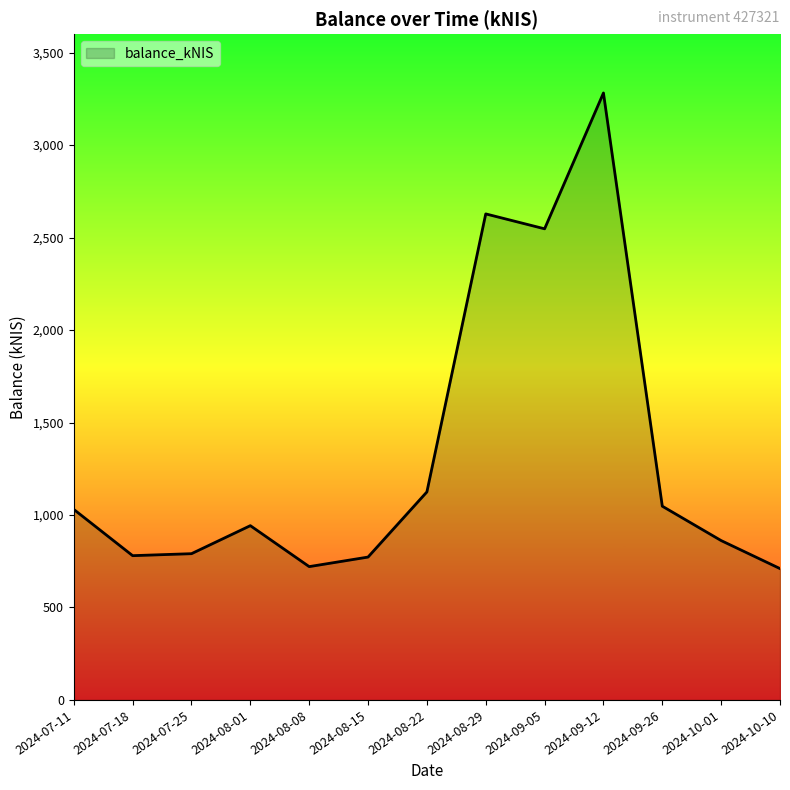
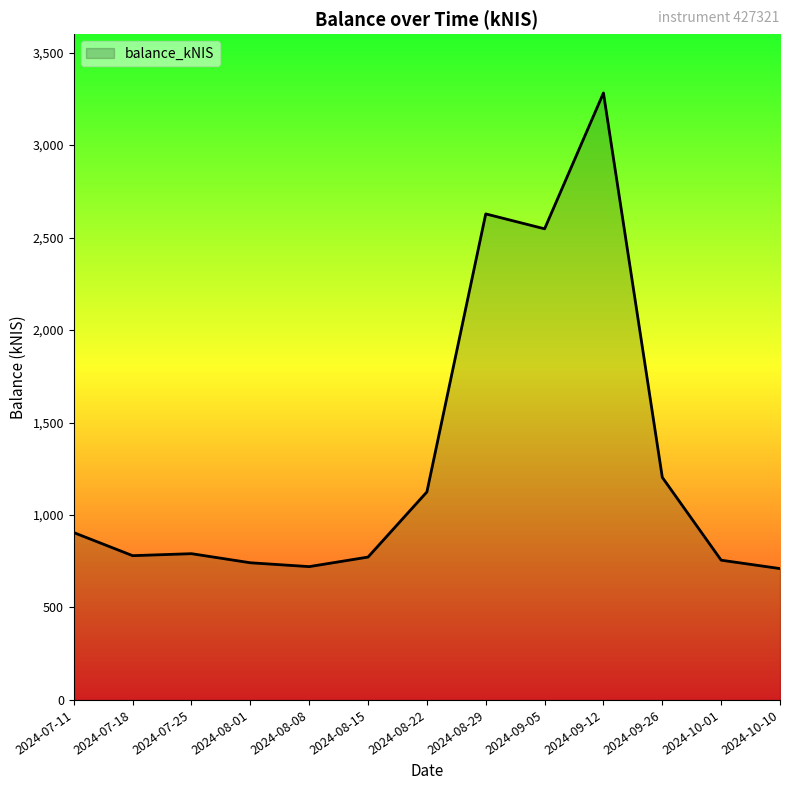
  {
-   "2024-07-11": "1,030",
+   "2024-07-11": "900",
    "2024-07-18": "780",
    "2024-07-25": "790",
-   "2024-08-01": "940",
+   "2024-08-01": "740",
    "2024-08-08": "720",
    "2024-08-15": "770",
    "2024-08-22": "1,120",
    "2024-08-29": "2,630",
    "2024-09-05": "2,550",
    "2024-09-12": "3,280",
-   "2024-09-26": "1,050",
-   "2024-10-01": "860",
+   "2024-09-26": "1,200",
+   "2024-10-01": "760",
    "2024-10-10": "710"
  }
